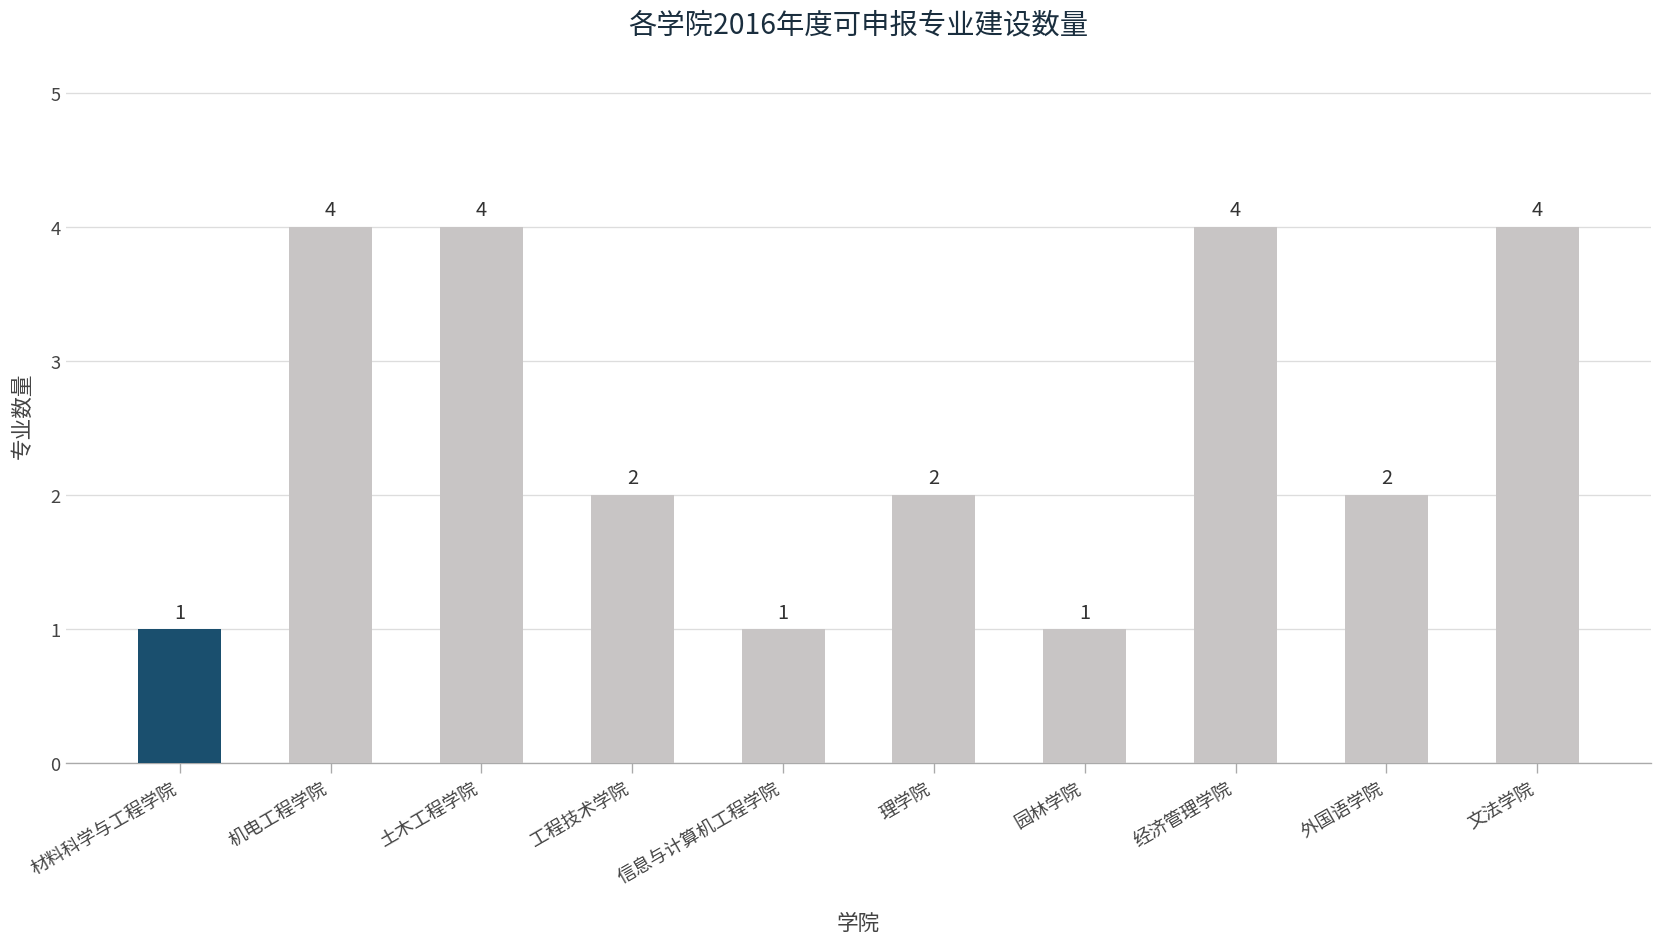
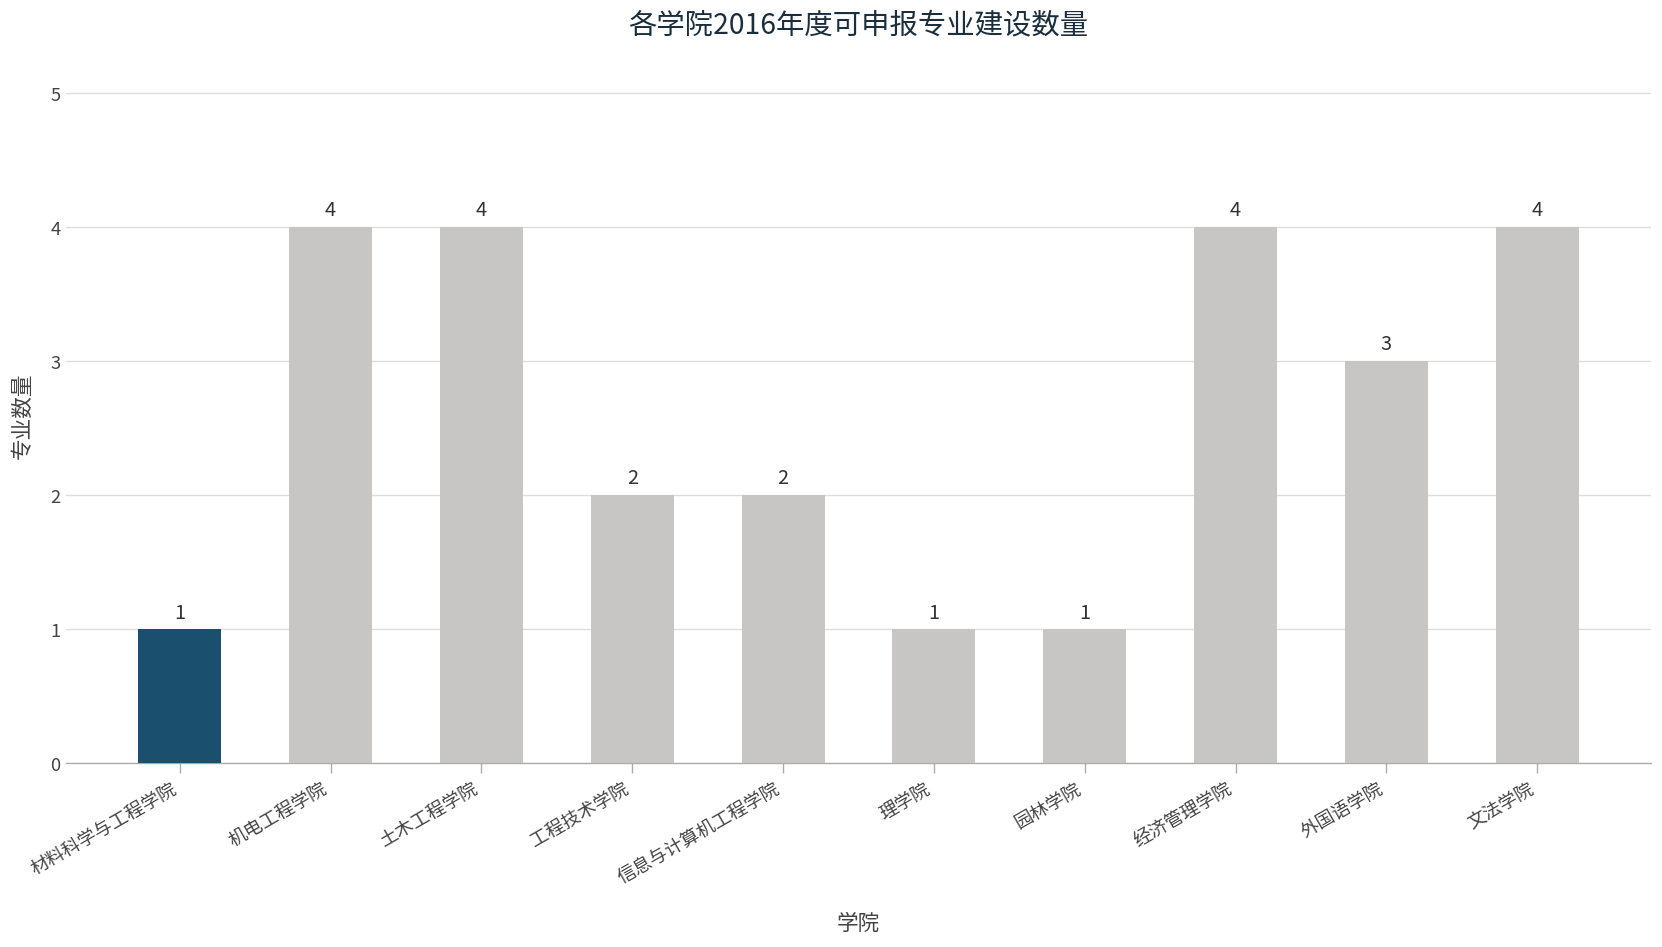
  {
    "材料科学与工程学院": 1,
    "机电工程学院": 4,
    "土木工程学院": 4,
    "工程技术学院": 2,
-   "信息与计算机工程学院": 1,
-   "理学院": 2,
+   "信息与计算机工程学院": 2,
+   "理学院": 1,
    "园林学院": 1,
    "经济管理学院": 4,
-   "外国语学院": 2,
+   "外国语学院": 3,
    "文法学院": 4
  }
